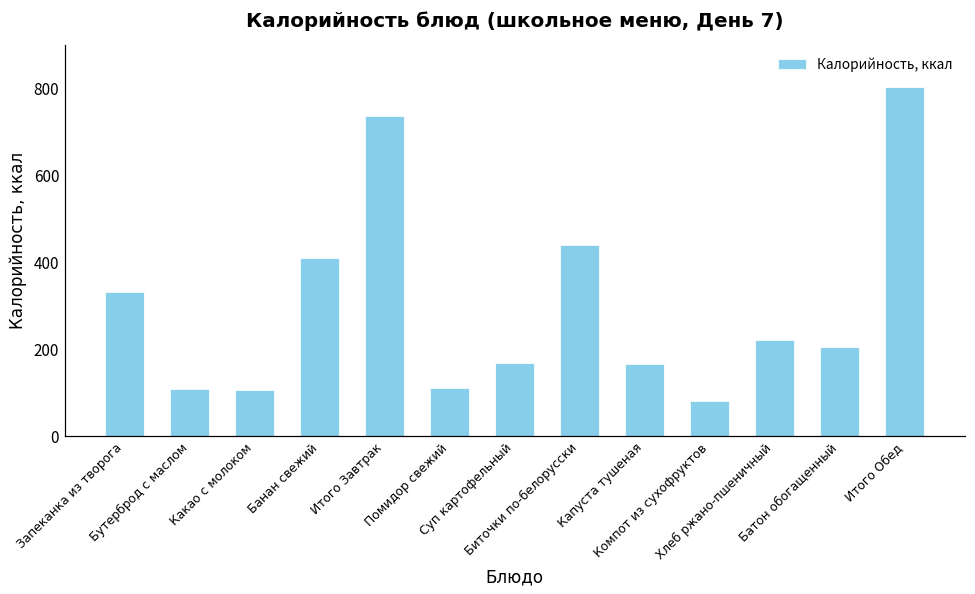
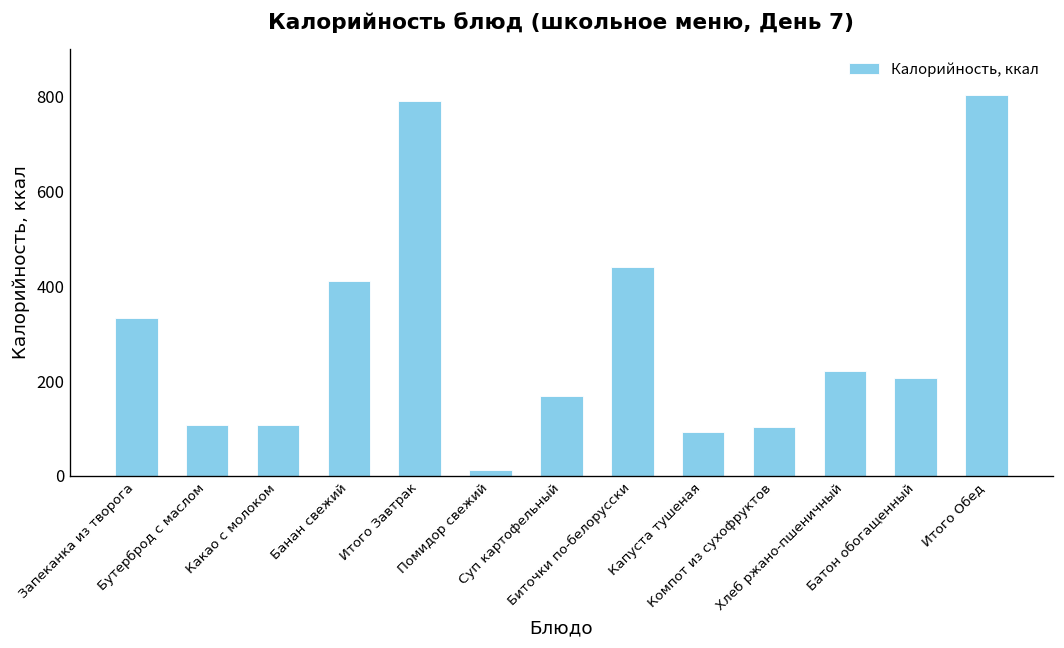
  {
    "Запеканка из творога": 330,
    "Бутерброд с маслом": 110,
    "Какао с молоком": 110,
    "Банан свежий": 410,
-   "Итого Завтрак": 740,
-   "Помидор свежий": 110,
+   "Итого Завтрак": 790,
+   "Помидор свежий": 10,
    "Суп картофельный": 170,
    "Биточки по-белорусски": 440,
-   "Капуста тушеная": 170,
-   "Компот из сухофруктов": 80,
+   "Капуста тушеная": 90,
+   "Компот из сухофруктов": 100,
    "Хлеб ржано-пшеничный": 220,
    "Батон обогащенный": 210,
    "Итого Обед": 800
  }
